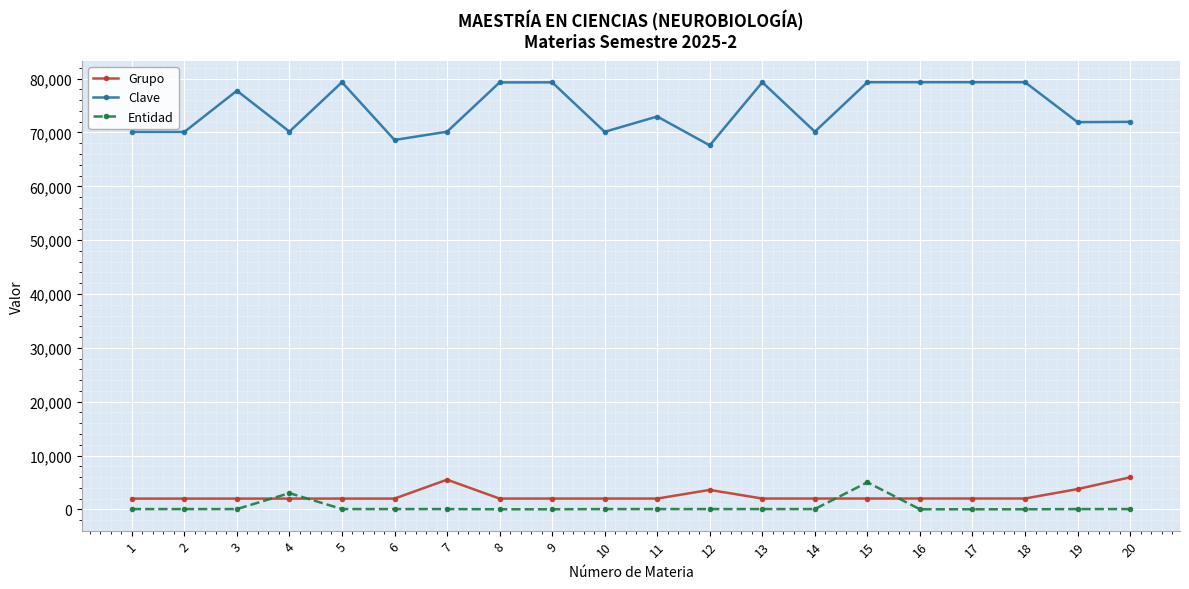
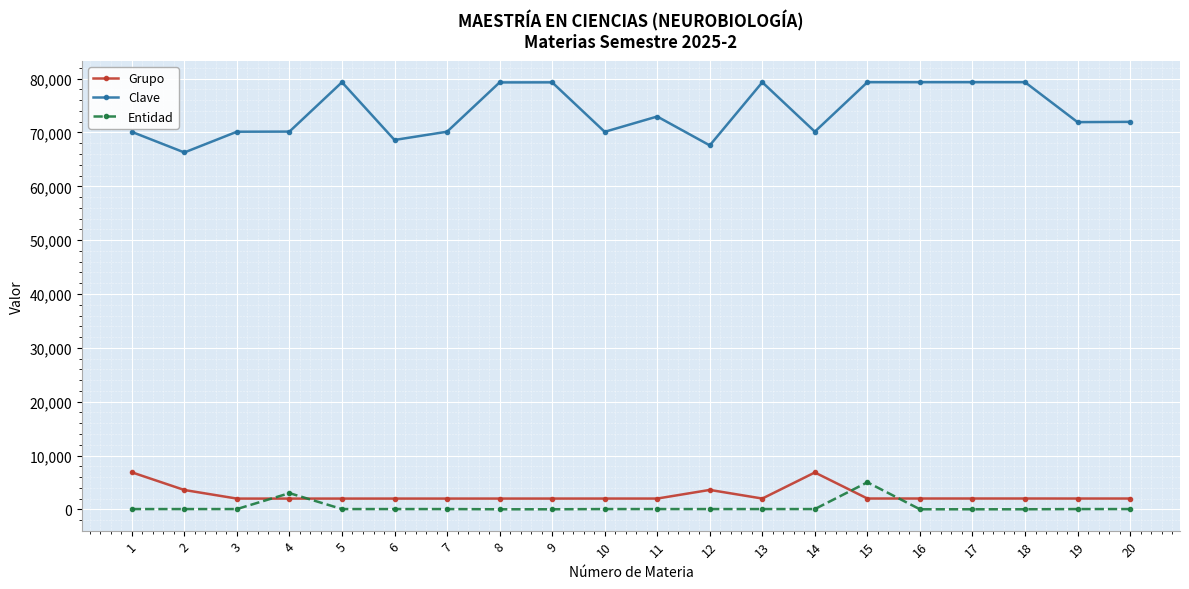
  {
    "Grupo": {
-     "1": "2,000",
-     "2": "2,000",
+     "1": "7,000",
+     "2": "4,000",
      "3": "2,000",
      "4": "2,000",
      "5": "2,000",
      "6": "2,000",
-     "7": "6,000",
+     "7": "2,000",
      "8": "2,000",
      "9": "2,000",
      "10": "2,000",
      "11": "2,000",
      "12": "4,000",
      "13": "2,000",
-     "14": "2,000",
+     "14": "7,000",
      "15": "2,000",
      "16": "2,000",
      "17": "2,000",
      "18": "2,000",
-     "19": "4,000",
-     "20": "6,000"
+     "19": "2,000",
+     "20": "2,000"
    },
    "Clave": {
      "1": "70,000",
-     "2": "70,000",
-     "3": "78,000",
+     "2": "66,000",
+     "3": "70,000",
      "4": "70,000",
      "5": "79,000",
      "6": "69,000",
      "7": "70,000",
      "8": "79,000",
      "9": "79,000",
      "10": "70,000",
      "11": "73,000",
      "12": "68,000",
      "13": "79,000",
      "14": "70,000",
      "15": "79,000",
      "16": "79,000",
      "17": "79,000",
      "18": "79,000",
      "19": "72,000",
      "20": "72,000"
    },
    "Entidad": {
      "1": "0",
      "2": "0",
      "3": "0",
      "4": "3,000",
      "5": "0",
      "6": "0",
      "7": "0",
      "8": "0",
      "9": "0",
      "10": "0",
      "11": "0",
      "12": "0",
      "13": "0",
      "14": "0",
      "15": "5,000",
      "16": "0",
      "17": "0",
      "18": "0",
      "19": "0",
      "20": "0"
    }
  }
